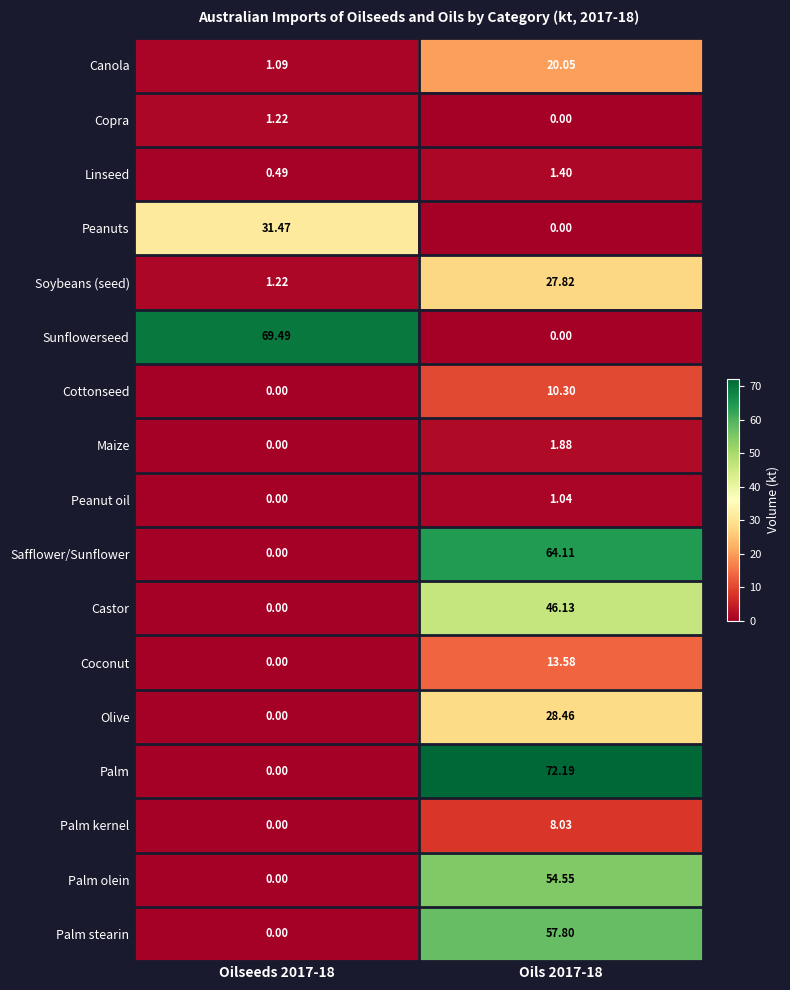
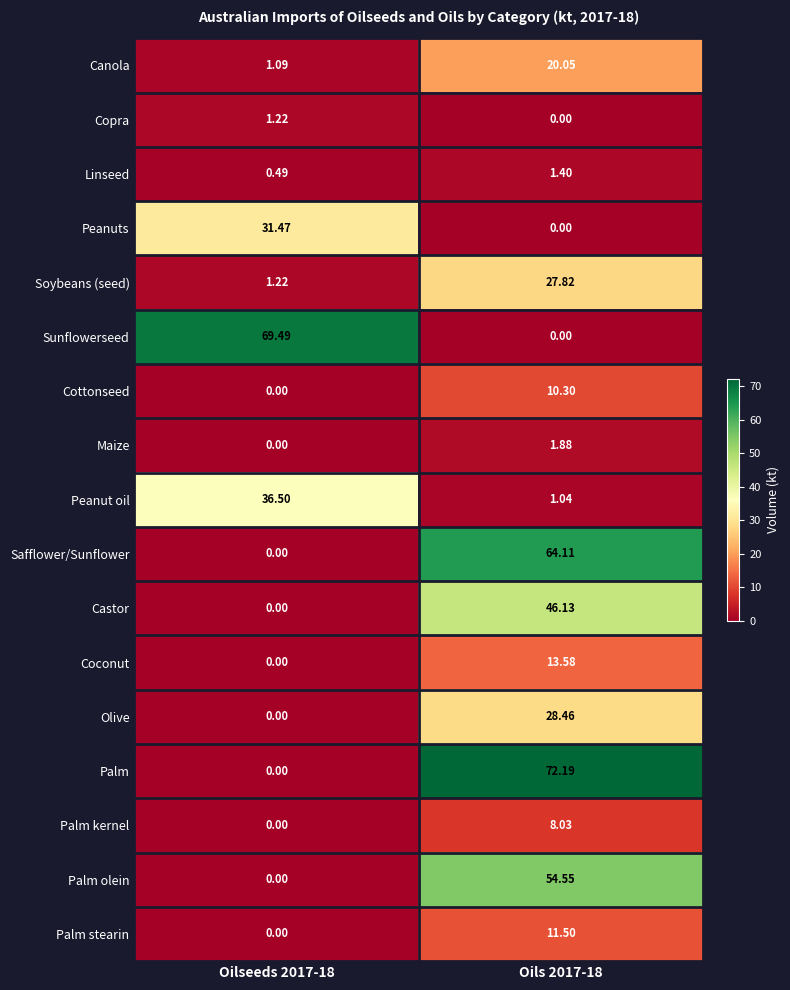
  {
    "Canola": {
      "Oilseeds 2017-18": 1.09,
      "Oils 2017-18": 20.05
    },
    "Copra": {
      "Oilseeds 2017-18": 1.22,
      "Oils 2017-18": 0.00
    },
    "Linseed": {
      "Oilseeds 2017-18": 0.49,
      "Oils 2017-18": 1.40
    },
    "Peanuts": {
      "Oilseeds 2017-18": 31.47,
      "Oils 2017-18": 0.00
    },
    "Soybeans (seed)": {
      "Oilseeds 2017-18": 1.22,
      "Oils 2017-18": 27.82
    },
    "Sunflowerseed": {
      "Oilseeds 2017-18": 69.49,
      "Oils 2017-18": 0.00
    },
    "Cottonseed": {
      "Oilseeds 2017-18": 0.00,
      "Oils 2017-18": 10.30
    },
    "Maize": {
      "Oilseeds 2017-18": 0.00,
      "Oils 2017-18": 1.88
    },
    "Peanut oil": {
-     "Oilseeds 2017-18": 0.00,
+     "Oilseeds 2017-18": 36.50,
      "Oils 2017-18": 1.04
    },
    "Safflower/Sunflower": {
      "Oilseeds 2017-18": 0.00,
      "Oils 2017-18": 64.11
    },
    "Castor": {
      "Oilseeds 2017-18": 0.00,
      "Oils 2017-18": 46.13
    },
    "Coconut": {
      "Oilseeds 2017-18": 0.00,
      "Oils 2017-18": 13.58
    },
    "Olive": {
      "Oilseeds 2017-18": 0.00,
      "Oils 2017-18": 28.46
    },
    "Palm": {
      "Oilseeds 2017-18": 0.00,
      "Oils 2017-18": 72.19
    },
    "Palm kernel": {
      "Oilseeds 2017-18": 0.00,
      "Oils 2017-18": 8.03
    },
    "Palm olein": {
      "Oilseeds 2017-18": 0.00,
      "Oils 2017-18": 54.55
    },
    "Palm stearin": {
      "Oilseeds 2017-18": 0.00,
-     "Oils 2017-18": 57.80
+     "Oils 2017-18": 11.50
    }
  }
